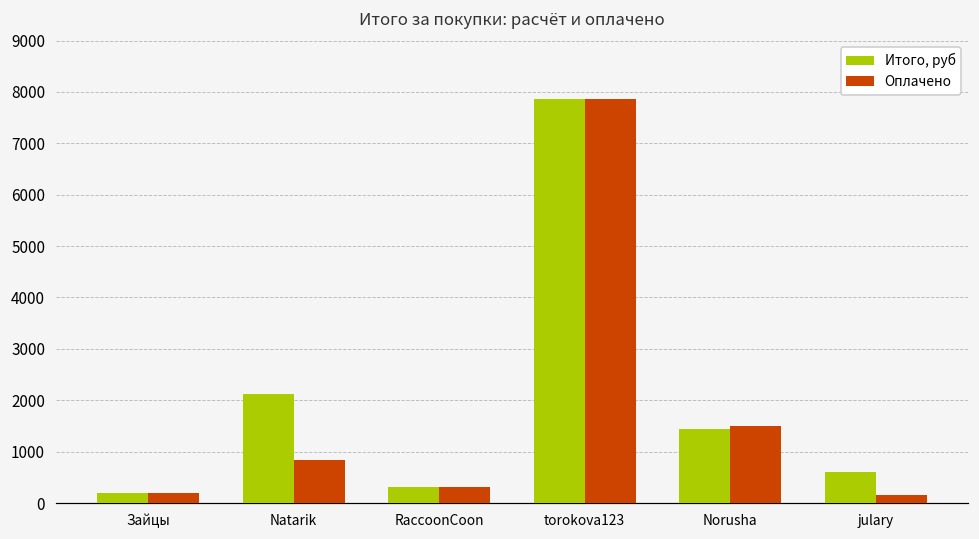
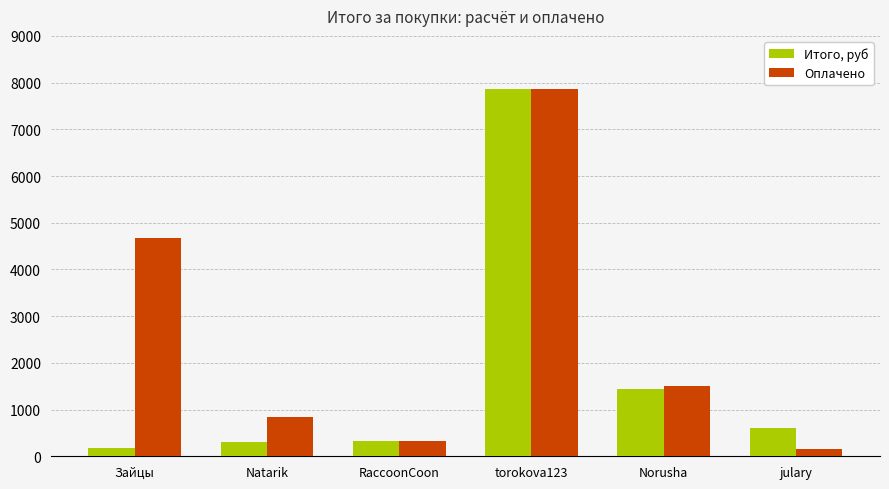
  {
    "Итого, руб": {
      "Зайцы": 200,
-     "Natarik": 2100,
+     "Natarik": 300,
      "RaccoonCoon": 300,
      "torokova123": 7900,
      "Norusha": 1400,
      "julary": 600
    },
    "Оплачено": {
-     "Зайцы": 200,
+     "Зайцы": 4700,
      "Natarik": 800,
      "RaccoonCoon": 300,
      "torokova123": 7900,
      "Norusha": 1500,
      "julary": 100
    }
  }
